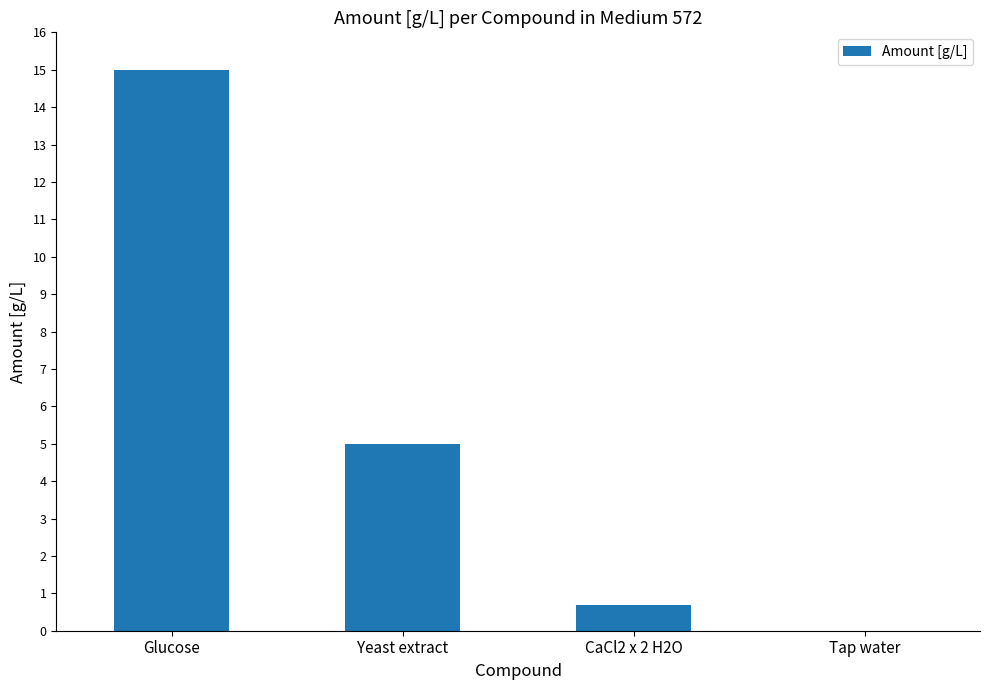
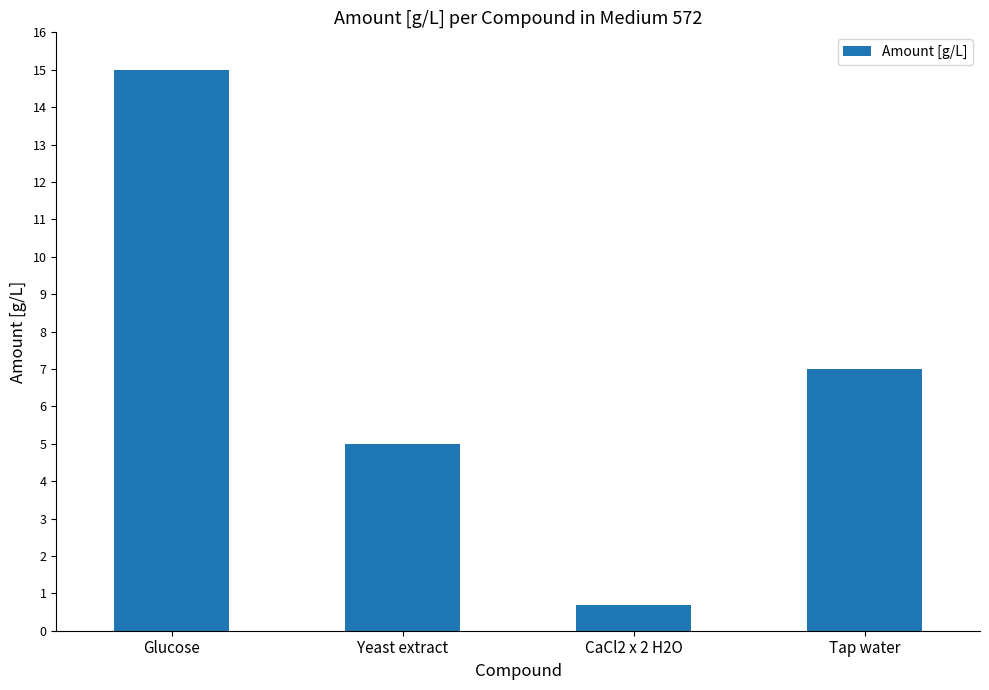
  {
    "Glucose": 15,
    "Yeast extract": 5,
    "CaCl2 x 2 H2O": 0.7,
-   "Tap water": 0
+   "Tap water": 7
  }
